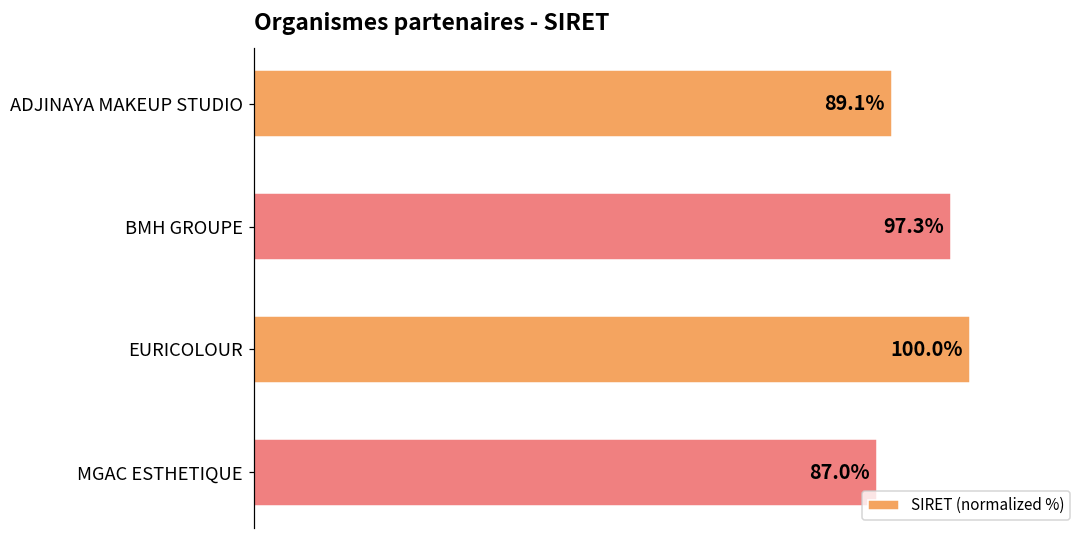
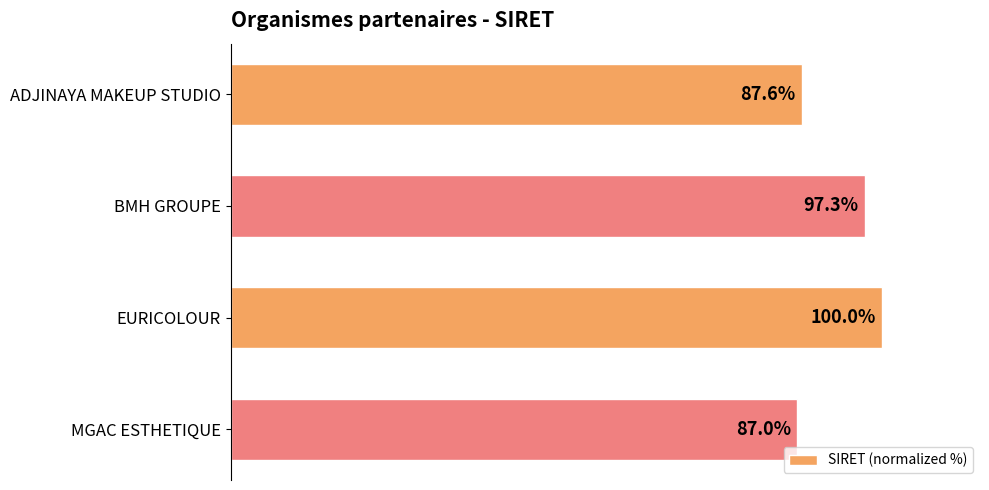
  {
-   "ADJINAYA MAKEUP STUDIO": "89.1%",
+   "ADJINAYA MAKEUP STUDIO": "87.6%",
    "BMH GROUPE": "97.3%",
    "EURICOLOUR": "100.0%",
    "MGAC ESTHETIQUE": "87.0%"
  }
